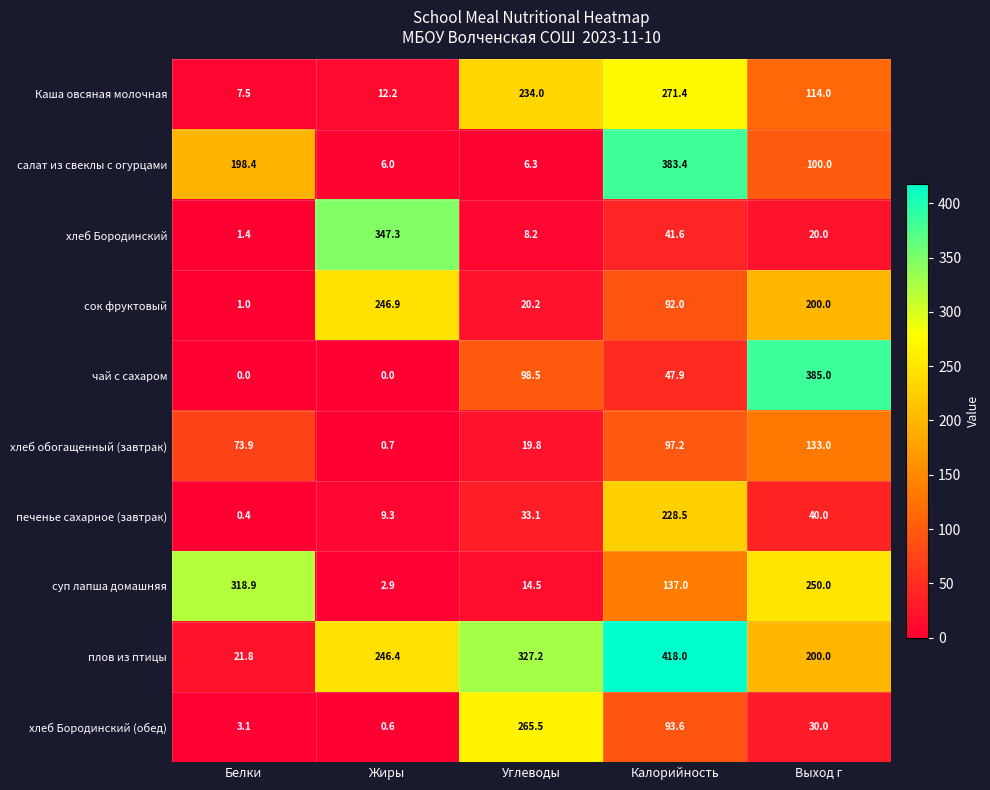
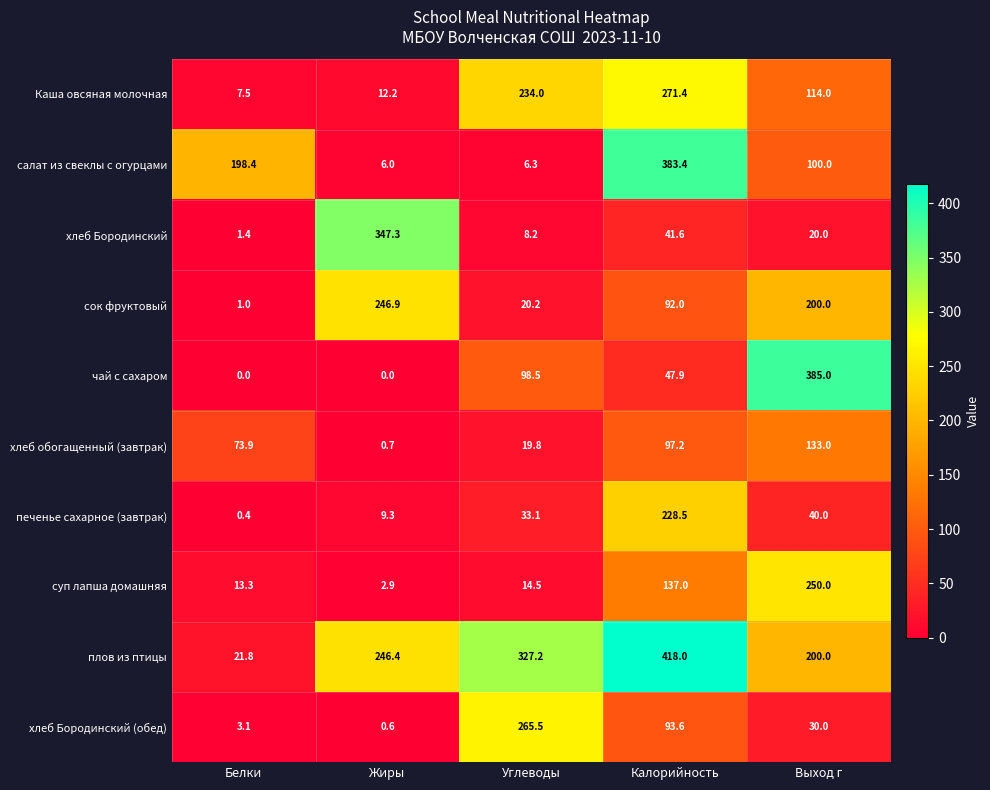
  {
    "Каша овсяная молочная": {
      "Белки": 7.5,
      "Жиры": 12.2,
      "Углеводы": 234.0,
      "Калорийность": 271.4,
      "Выход г": 114.0
    },
    "салат из свеклы с огурцами": {
      "Белки": 198.4,
      "Жиры": 6.0,
      "Углеводы": 6.3,
      "Калорийность": 383.4,
      "Выход г": 100.0
    },
    "хлеб Бородинский": {
      "Белки": 1.4,
      "Жиры": 347.3,
      "Углеводы": 8.2,
      "Калорийность": 41.6,
      "Выход г": 20.0
    },
    "сок фруктовый": {
      "Белки": 1.0,
      "Жиры": 246.9,
      "Углеводы": 20.2,
      "Калорийность": 92.0,
      "Выход г": 200.0
    },
    "чай с сахаром": {
      "Белки": 0.0,
      "Жиры": 0.0,
      "Углеводы": 98.5,
      "Калорийность": 47.9,
      "Выход г": 385.0
    },
    "хлеб обогащенный (завтрак)": {
      "Белки": 73.9,
      "Жиры": 0.7,
      "Углеводы": 19.8,
      "Калорийность": 97.2,
      "Выход г": 133.0
    },
    "печенье сахарное (завтрак)": {
      "Белки": 0.4,
      "Жиры": 9.3,
      "Углеводы": 33.1,
      "Калорийность": 228.5,
      "Выход г": 40.0
    },
    "суп лапша домашняя": {
-     "Белки": 318.9,
+     "Белки": 13.3,
      "Жиры": 2.9,
      "Углеводы": 14.5,
      "Калорийность": 137.0,
      "Выход г": 250.0
    },
    "плов из птицы": {
      "Белки": 21.8,
      "Жиры": 246.4,
      "Углеводы": 327.2,
      "Калорийность": 418.0,
      "Выход г": 200.0
    },
    "хлеб Бородинский (обед)": {
      "Белки": 3.1,
      "Жиры": 0.6,
      "Углеводы": 265.5,
      "Калорийность": 93.6,
      "Выход г": 30.0
    }
  }
